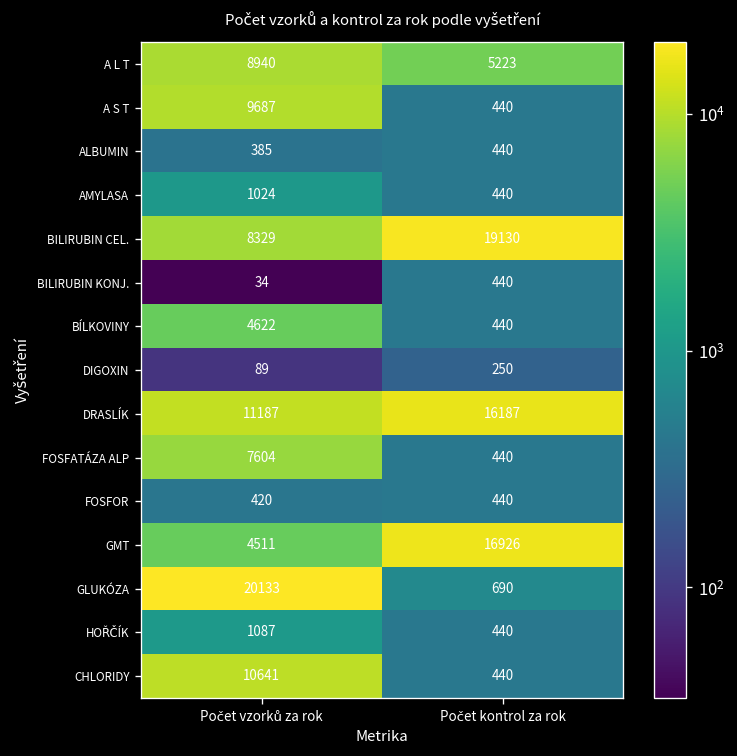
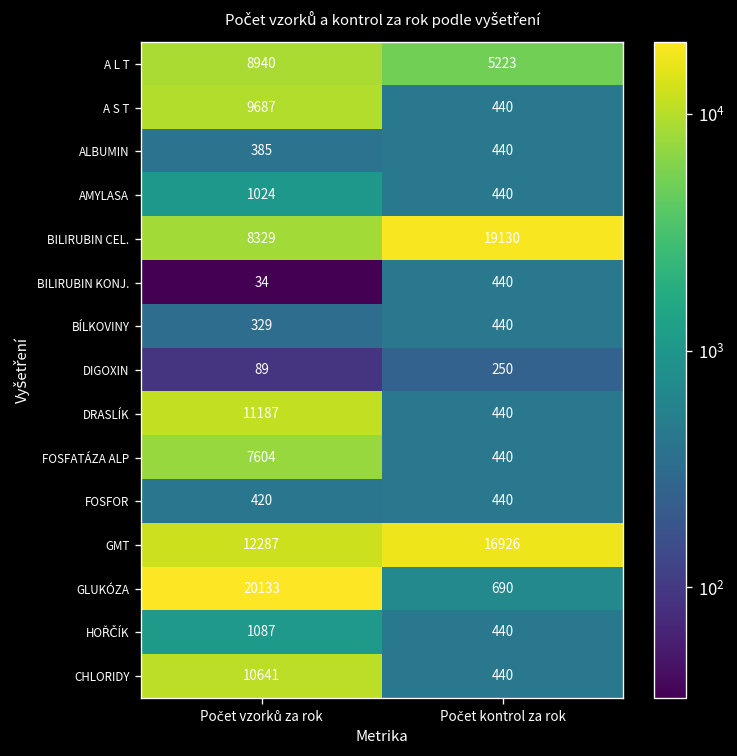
  {
    "A L T": {
      "Počet vzorků za rok": 8940,
      "Počet kontrol za rok": 5223
    },
    "A S T": {
      "Počet vzorků za rok": 9687,
      "Počet kontrol za rok": 440
    },
    "ALBUMIN": {
      "Počet vzorků za rok": 385,
      "Počet kontrol za rok": 440
    },
    "AMYLASA": {
      "Počet vzorků za rok": 1024,
      "Počet kontrol za rok": 440
    },
    "BILIRUBIN CEL.": {
      "Počet vzorků za rok": 8329,
      "Počet kontrol za rok": 19130
    },
    "BILIRUBIN KONJ.": {
      "Počet vzorků za rok": 34,
      "Počet kontrol za rok": 440
    },
    "BÍLKOVINY": {
-     "Počet vzorků za rok": 4622,
+     "Počet vzorků za rok": 329,
      "Počet kontrol za rok": 440
    },
    "DIGOXIN": {
      "Počet vzorků za rok": 89,
      "Počet kontrol za rok": 250
    },
    "DRASLÍK": {
      "Počet vzorků za rok": 11187,
-     "Počet kontrol za rok": 16187
+     "Počet kontrol za rok": 440
    },
    "FOSFATÁZA ALP": {
      "Počet vzorků za rok": 7604,
      "Počet kontrol za rok": 440
    },
    "FOSFOR": {
      "Počet vzorků za rok": 420,
      "Počet kontrol za rok": 440
    },
    "GMT": {
-     "Počet vzorků za rok": 4511,
+     "Počet vzorků za rok": 12287,
      "Počet kontrol za rok": 16926
    },
    "GLUKÓZA": {
      "Počet vzorků za rok": 20133,
      "Počet kontrol za rok": 690
    },
    "HOŘČÍK": {
      "Počet vzorků za rok": 1087,
      "Počet kontrol za rok": 440
    },
    "CHLORIDY": {
      "Počet vzorků za rok": 10641,
      "Počet kontrol za rok": 440
    }
  }
